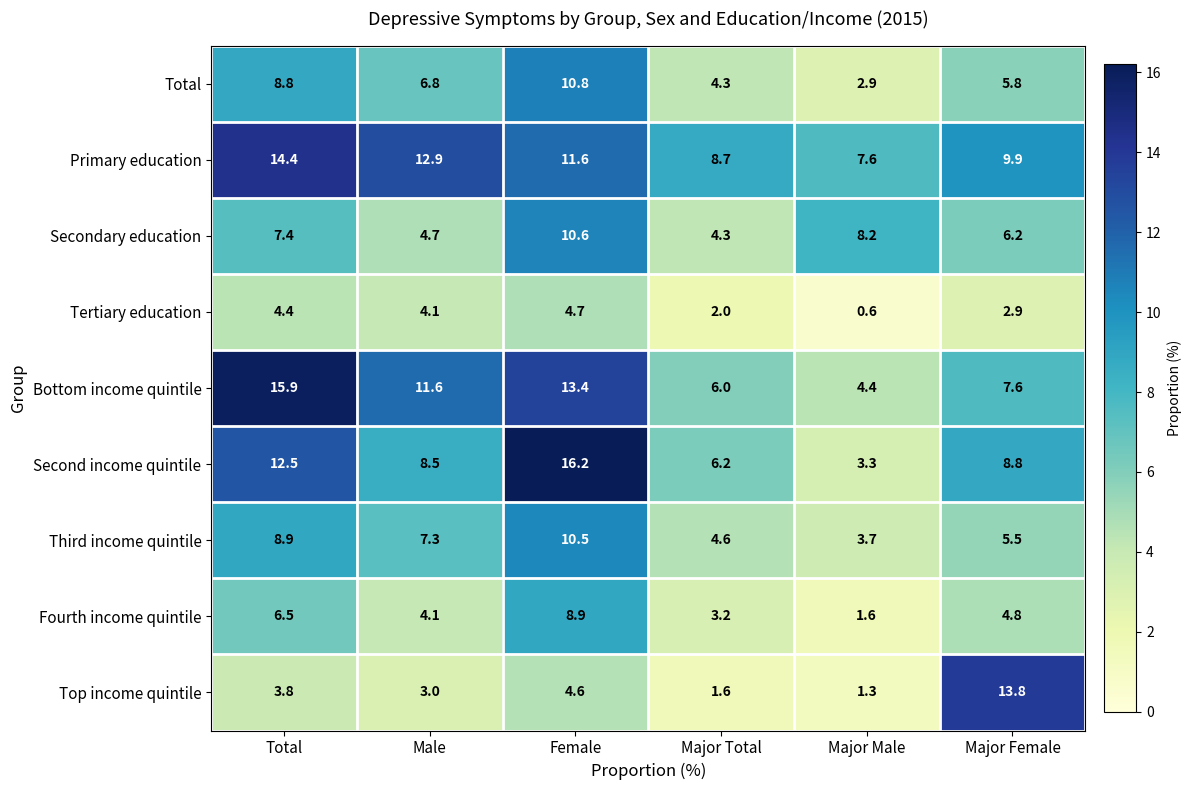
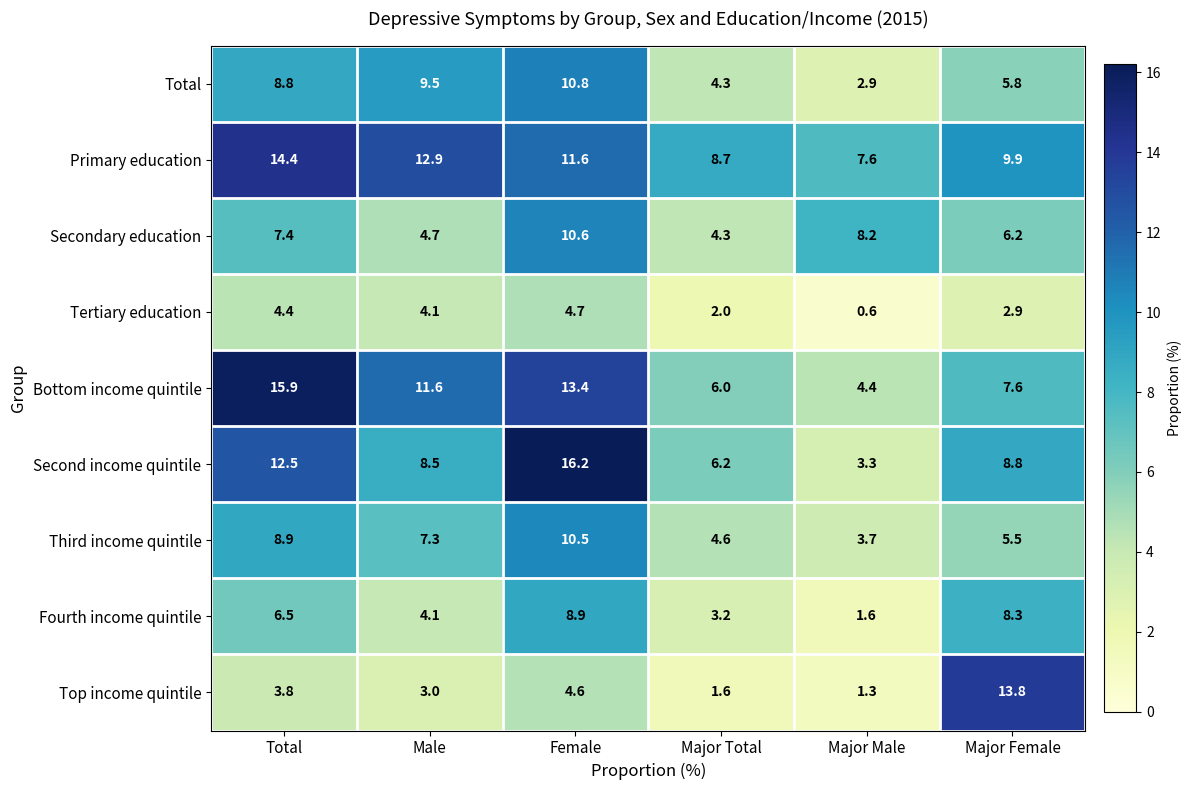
  {
    "Total": {
      "Total": 8.8,
-     "Male": 6.8,
+     "Male": 9.5,
      "Female": 10.8,
      "Major Total": 4.3,
      "Major Male": 2.9,
      "Major Female": 5.8
    },
    "Primary education": {
      "Total": 14.4,
      "Male": 12.9,
      "Female": 11.6,
      "Major Total": 8.7,
      "Major Male": 7.6,
      "Major Female": 9.9
    },
    "Secondary education": {
      "Total": 7.4,
      "Male": 4.7,
      "Female": 10.6,
      "Major Total": 4.3,
      "Major Male": 8.2,
      "Major Female": 6.2
    },
    "Tertiary education": {
      "Total": 4.4,
      "Male": 4.1,
      "Female": 4.7,
      "Major Total": 2.0,
      "Major Male": 0.6,
      "Major Female": 2.9
    },
    "Bottom income quintile": {
      "Total": 15.9,
      "Male": 11.6,
      "Female": 13.4,
      "Major Total": 6.0,
      "Major Male": 4.4,
      "Major Female": 7.6
    },
    "Second income quintile": {
      "Total": 12.5,
      "Male": 8.5,
      "Female": 16.2,
      "Major Total": 6.2,
      "Major Male": 3.3,
      "Major Female": 8.8
    },
    "Third income quintile": {
      "Total": 8.9,
      "Male": 7.3,
      "Female": 10.5,
      "Major Total": 4.6,
      "Major Male": 3.7,
      "Major Female": 5.5
    },
    "Fourth income quintile": {
      "Total": 6.5,
      "Male": 4.1,
      "Female": 8.9,
      "Major Total": 3.2,
      "Major Male": 1.6,
-     "Major Female": 4.8
+     "Major Female": 8.3
    },
    "Top income quintile": {
      "Total": 3.8,
      "Male": 3.0,
      "Female": 4.6,
      "Major Total": 1.6,
      "Major Male": 1.3,
      "Major Female": 13.8
    }
  }
